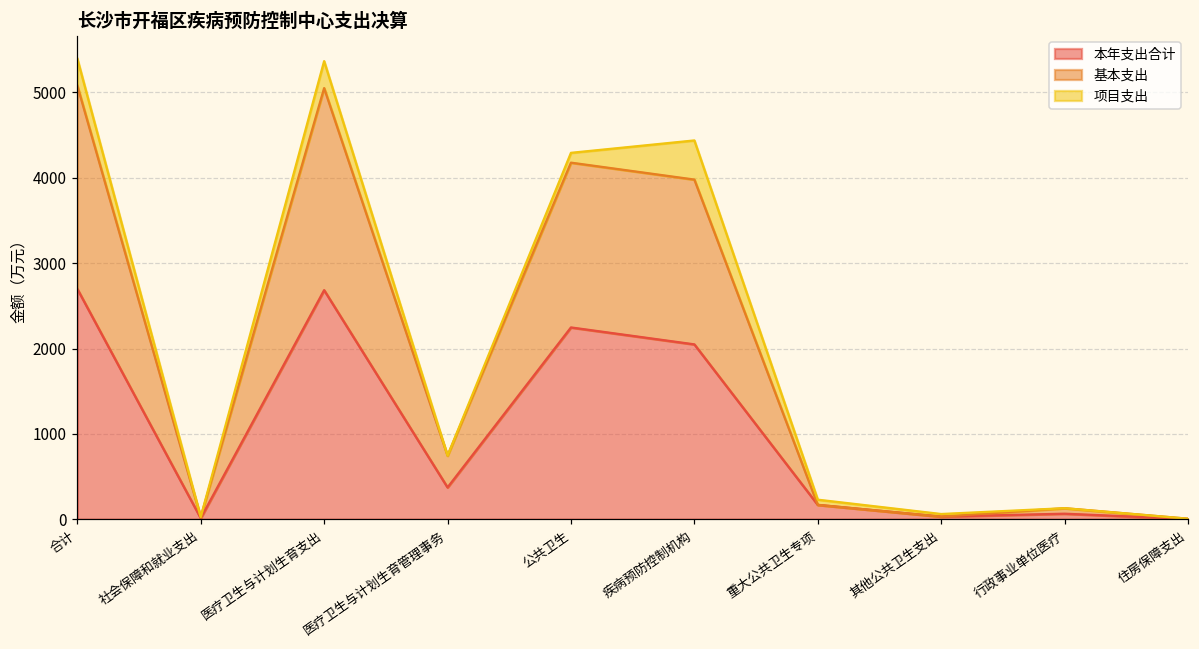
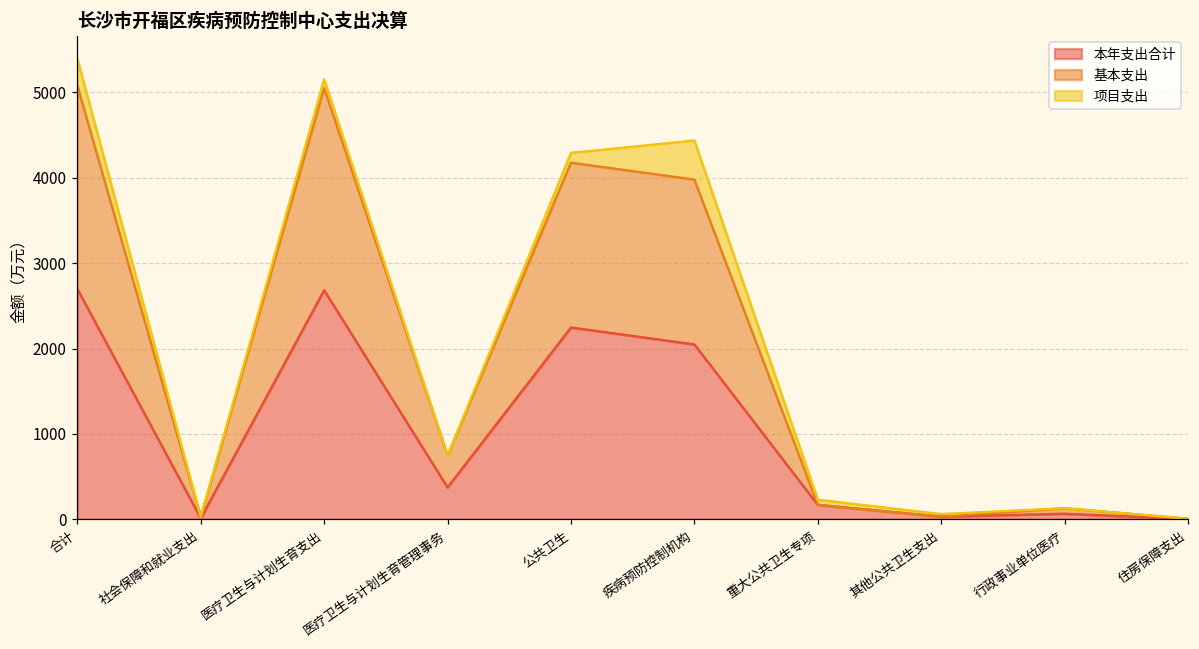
  {
    "项目支出": {
      "合计": 300,
-     "医疗卫生与计划生育支出": 300,
+     "医疗卫生与计划生育支出": 100,
      "公共卫生": 100,
      "疾病预防控制机构": 500,
      "重大公共卫生专项": 100
    }
  }
